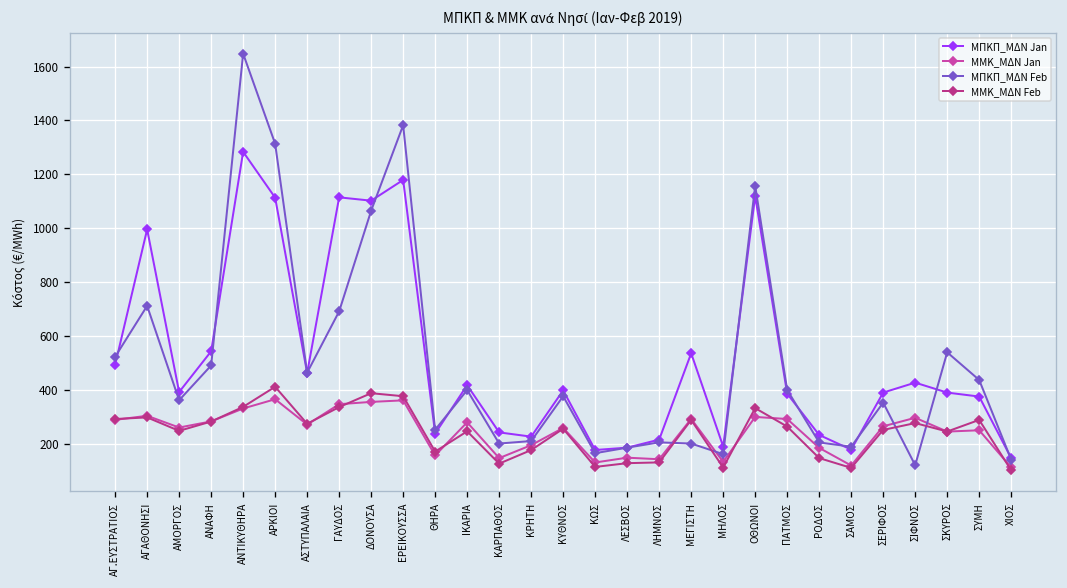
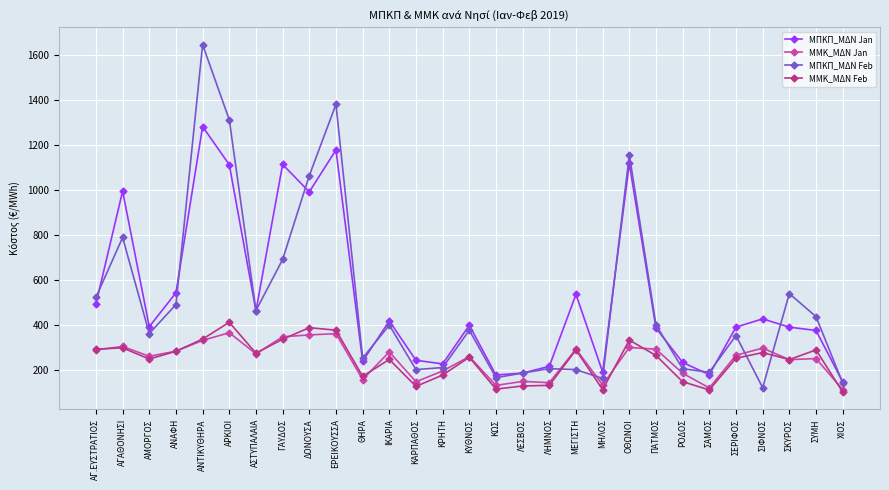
  {
    "ΜΠΚΠ_ΜΔΝ Jan": {
      "ΑΓ.ΕΥΣΤΡΑΤΙΟΣ": 490,
      "ΑΓΑΘΟΝΗΣΙ": 1000,
      "ΑΜΟΡΓΟΣ": 390,
      "ΑΝΑΦΗ": 540,
      "ΑΝΤΙΚΥΘΗΡΑ": 1280,
      "ΑΡΚΙΟΙ": 1110,
      "ΓΑΥΔΟΣ": 1110,
-     "ΔΟΝΟΥΣΑ": 1100,
+     "ΔΟΝΟΥΣΑ": 990,
      "ΕΡΕΙΚΟΥΣΣΑ": 1180,
      "ΘΗΡΑ": 240,
      "ΙΚΑΡΙΑ": 420,
      "ΚΑΡΠΑΘΟΣ": 240,
      "ΚΡΗΤΗ": 230,
      "ΚΥΘΝΟΣ": 400,
      "ΚΩΣ": 180,
      "ΜΕΓΙΣΤΗ": 540,
      "ΜΗΛΟΣ": 190,
      "ΟΘΩΝΟΙ": 1120,
      "ΠΑΤΜΟΣ": 390,
      "ΡΟΔΟΣ": 230,
      "ΣΕΡΙΦΟΣ": 390,
      "ΣΙΦΝΟΣ": 430,
      "ΣΚΥΡΟΣ": 390,
      "ΣΥΜΗ": 380
    },
    "ΜΠΚΠ_ΜΔΝ Feb": {
      "ΑΓ.ΕΥΣΤΡΑΤΙΟΣ": 520,
-     "ΑΓΑΘΟΝΗΣΙ": 710,
+     "ΑΓΑΘΟΝΗΣΙ": 790,
      "ΑΜΟΡΓΟΣ": 360,
      "ΑΝΑΦΗ": 490,
      "ΑΝΤΙΚΥΘΗΡΑ": 1650,
      "ΑΡΚΙΟΙ": 1310,
      "ΓΑΥΔΟΣ": 690,
      "ΔΟΝΟΥΣΑ": 1060,
      "ΕΡΕΙΚΟΥΣΣΑ": 1380,
      "ΘΗΡΑ": 250,
      "ΙΚΑΡΙΑ": 400,
      "ΚΑΡΠΑΘΟΣ": 200,
      "ΚΡΗΤΗ": 210,
      "ΚΥΘΝΟΣ": 380,
      "ΚΩΣ": 160,
      "ΜΕΓΙΣΤΗ": 200,
      "ΜΗΛΟΣ": 160,
      "ΟΘΩΝΟΙ": 1160,
      "ΠΑΤΜΟΣ": 400,
      "ΡΟΔΟΣ": 200,
      "ΣΕΡΙΦΟΣ": 350,
      "ΣΙΦΝΟΣ": 120,
      "ΣΚΥΡΟΣ": 540,
      "ΣΥΜΗ": 440
    }
  }
